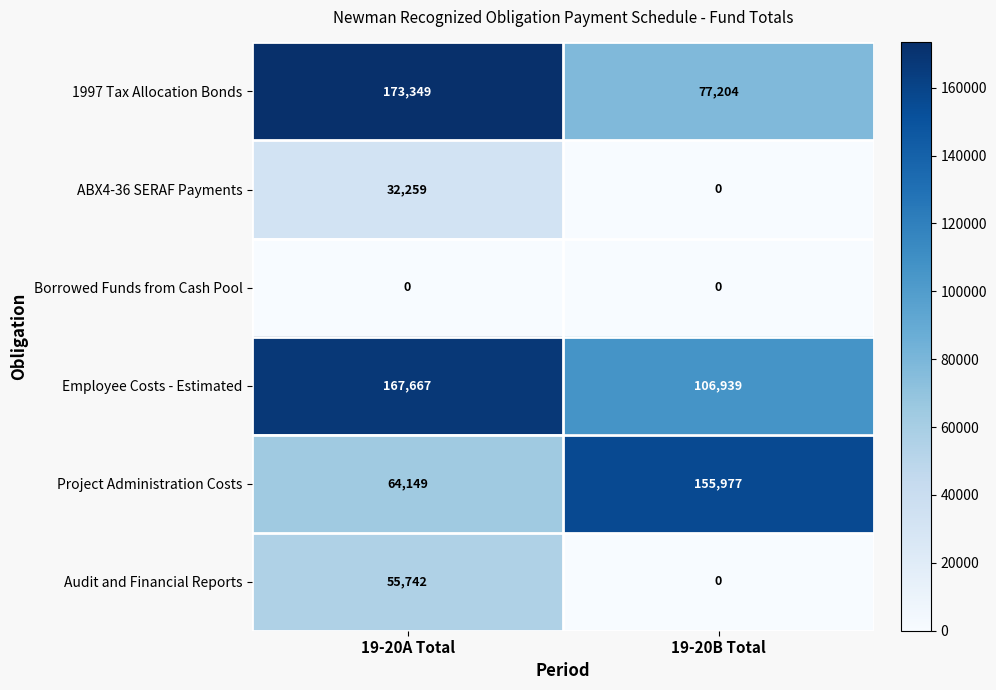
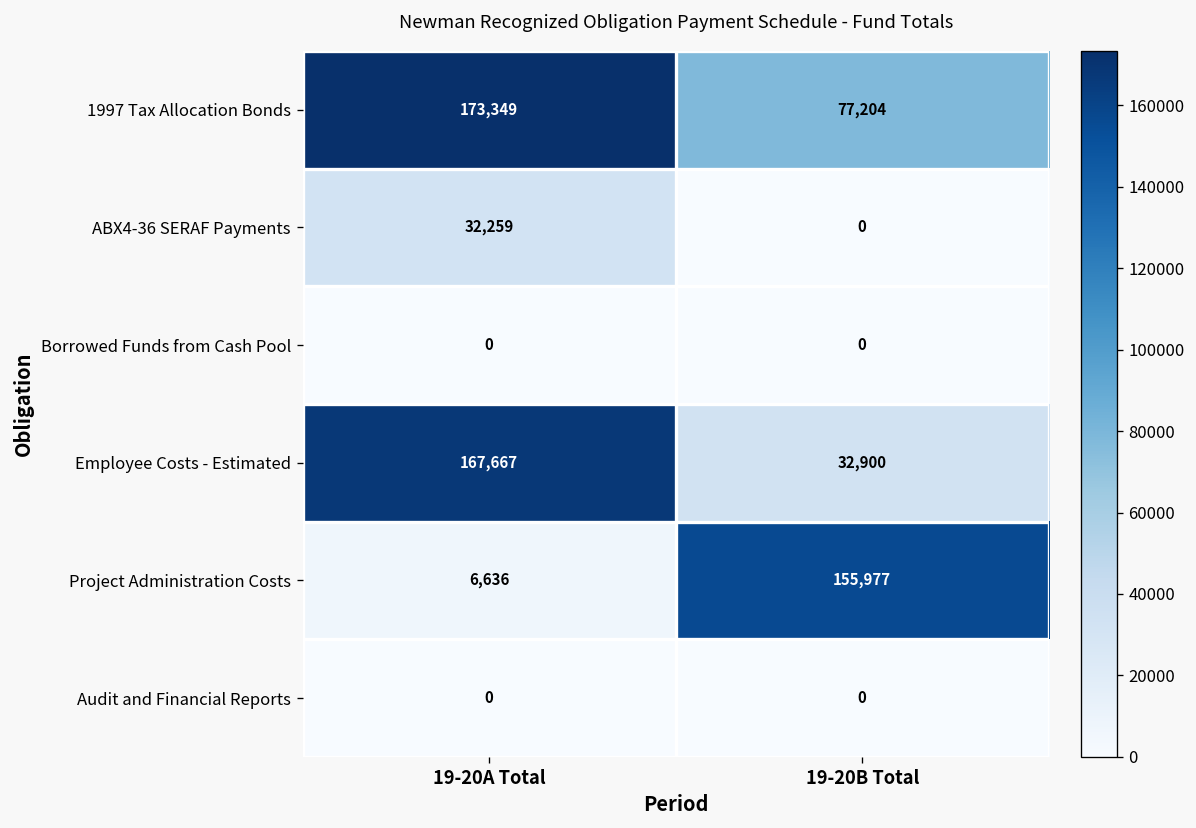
  {
    "1997 Tax Allocation Bonds": {
      "19-20A Total": "173,349",
      "19-20B Total": "77,204"
    },
    "ABX4-36 SERAF Payments": {
      "19-20A Total": "32,259",
      "19-20B Total": "0"
    },
    "Borrowed Funds from Cash Pool": {
      "19-20A Total": "0",
      "19-20B Total": "0"
    },
    "Employee Costs - Estimated": {
      "19-20A Total": "167,667",
-     "19-20B Total": "106,939"
+     "19-20B Total": "32,900"
    },
    "Project Administration Costs": {
-     "19-20A Total": "64,149",
+     "19-20A Total": "6,636",
      "19-20B Total": "155,977"
    },
    "Audit and Financial Reports": {
-     "19-20A Total": "55,742",
+     "19-20A Total": "0",
      "19-20B Total": "0"
    }
  }
